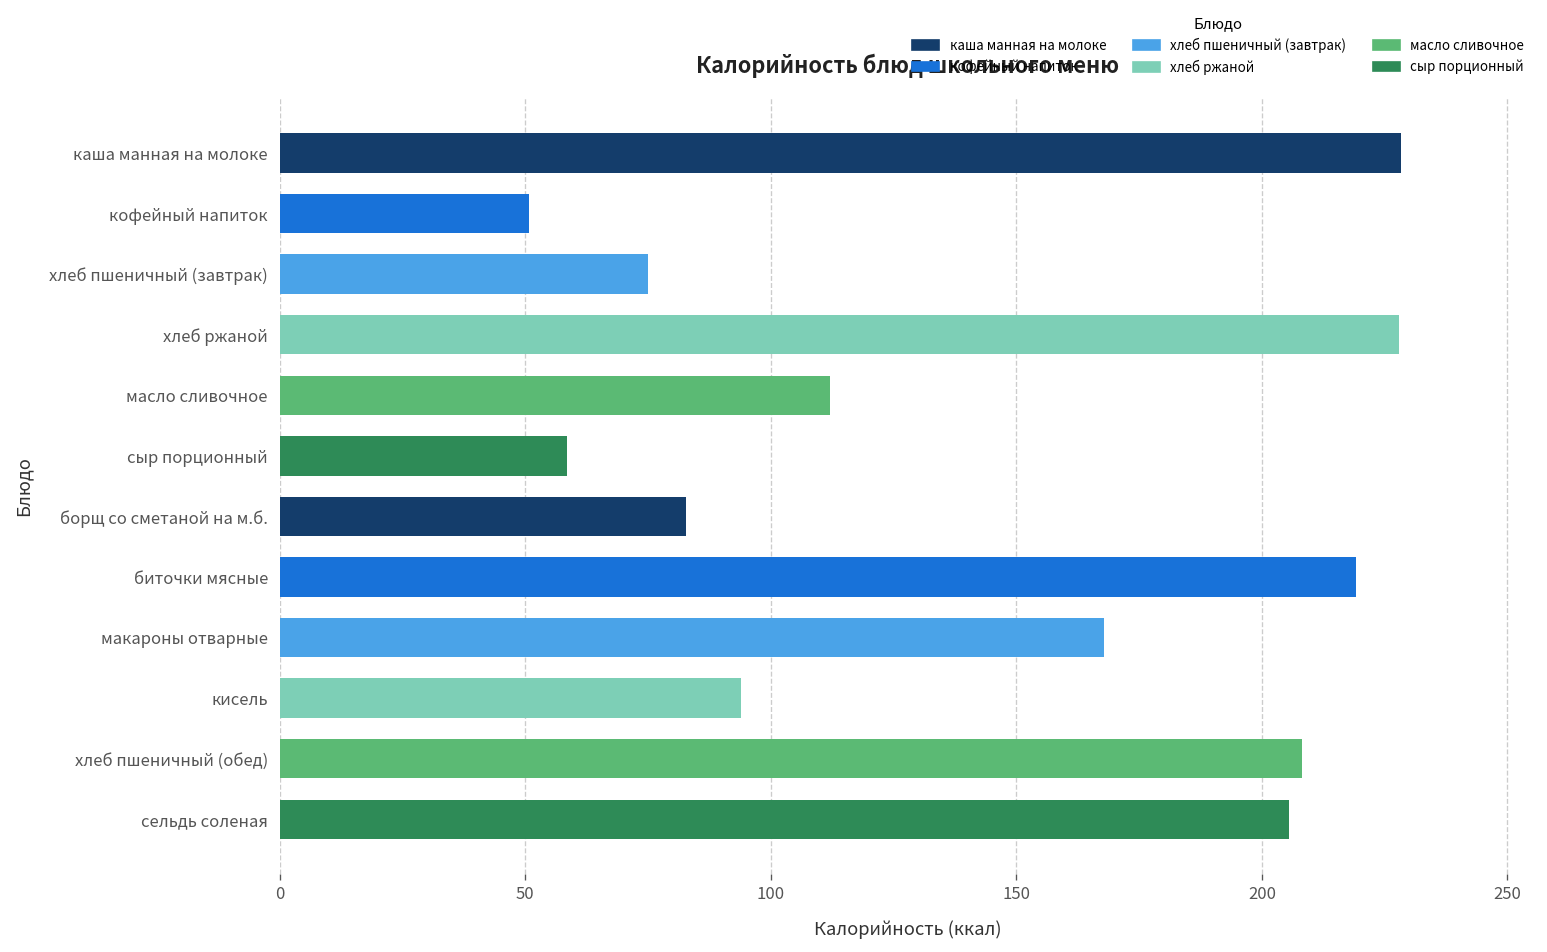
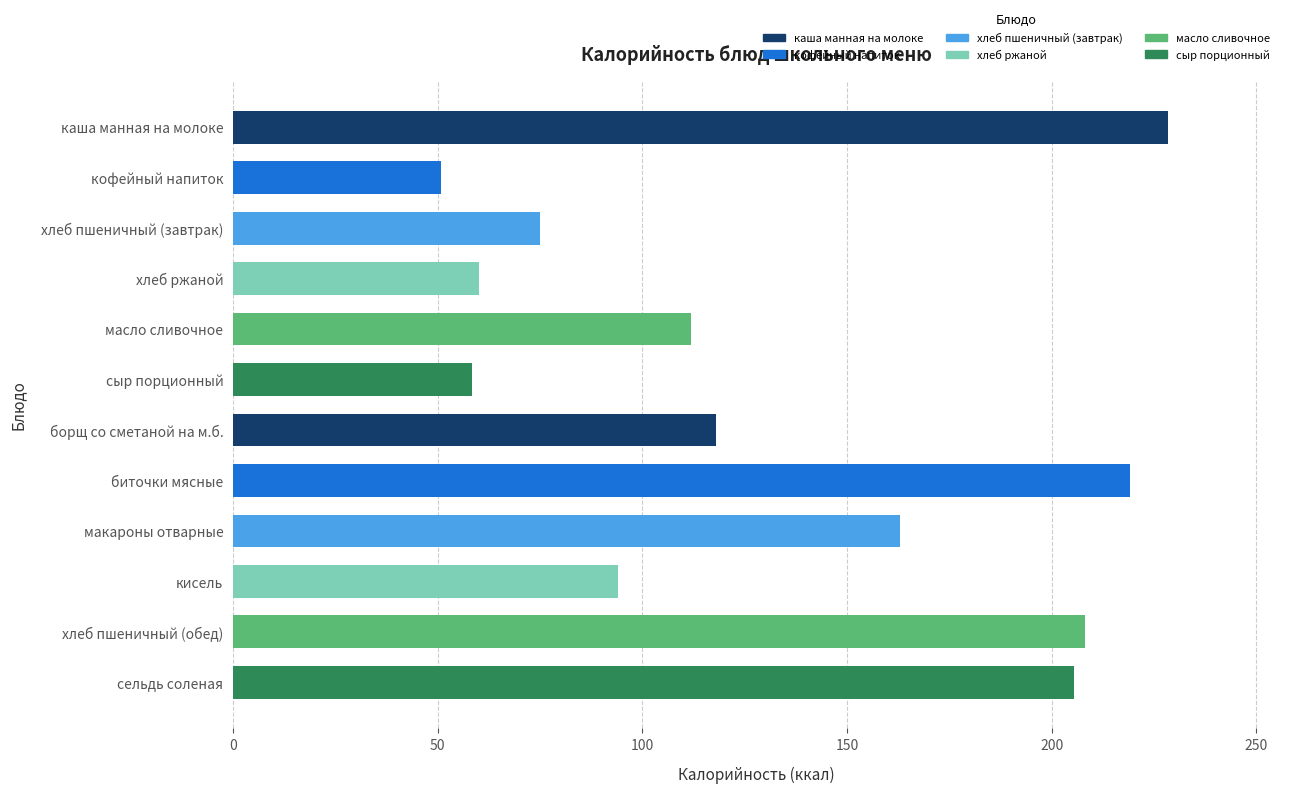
  {
    "каша манная на молоке": 228,
    "кофейный напиток": 51,
    "хлеб пшеничный (завтрак)": 75,
-   "хлеб ржаной": 228,
+   "хлеб ржаной": 60,
    "масло сливочное": 112,
    "сыр порционный": 59,
-   "борщ со сметаной на м.б.": 83,
+   "борщ со сметаной на м.б.": 118,
    "биточки мясные": 219,
-   "макароны отварные": 168,
+   "макароны отварные": 163,
    "кисель": 94,
    "хлеб пшеничный (обед)": 208,
    "сельдь соленая": 206
  }
